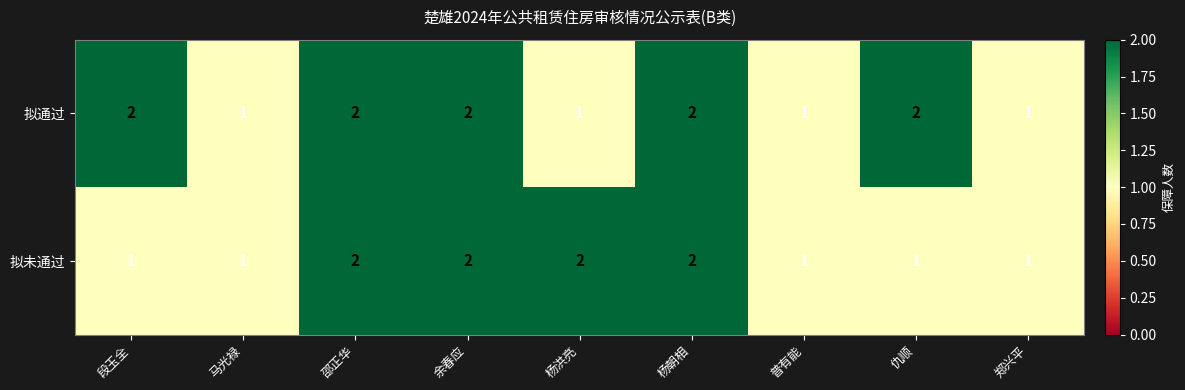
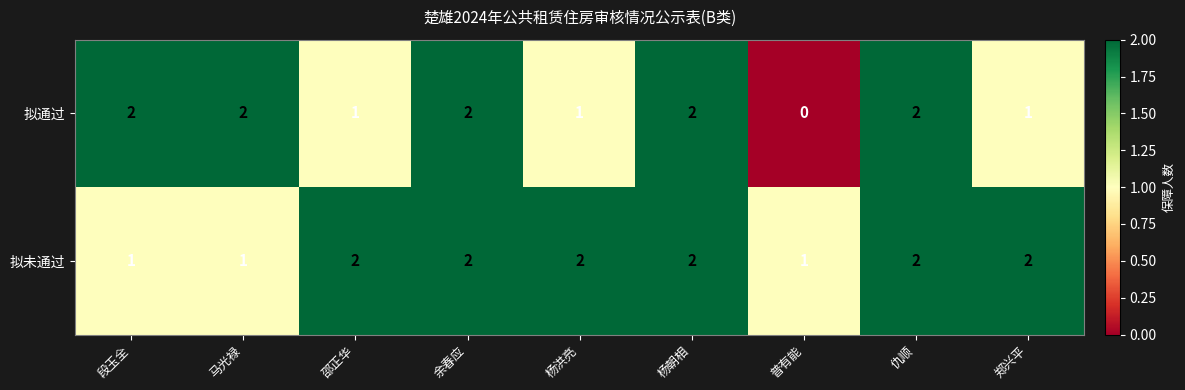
  {
    "拟通过": {
      "段玉全": 2,
-     "马光禄": 1,
-     "邵正华": 2,
+     "马光禄": 2,
+     "邵正华": 1,
      "余春应": 2,
      "杨洪亮": 1,
      "杨朝相": 2,
-     "普有能": 1,
+     "普有能": 0,
      "仇顺": 2,
      "郑兴平": 1
    },
    "拟未通过": {
      "段玉全": 1,
      "马光禄": 1,
      "邵正华": 2,
      "余春应": 2,
      "杨洪亮": 2,
      "杨朝相": 2,
      "普有能": 1,
-     "仇顺": 1,
-     "郑兴平": 1
+     "仇顺": 2,
+     "郑兴平": 2
    }
  }
